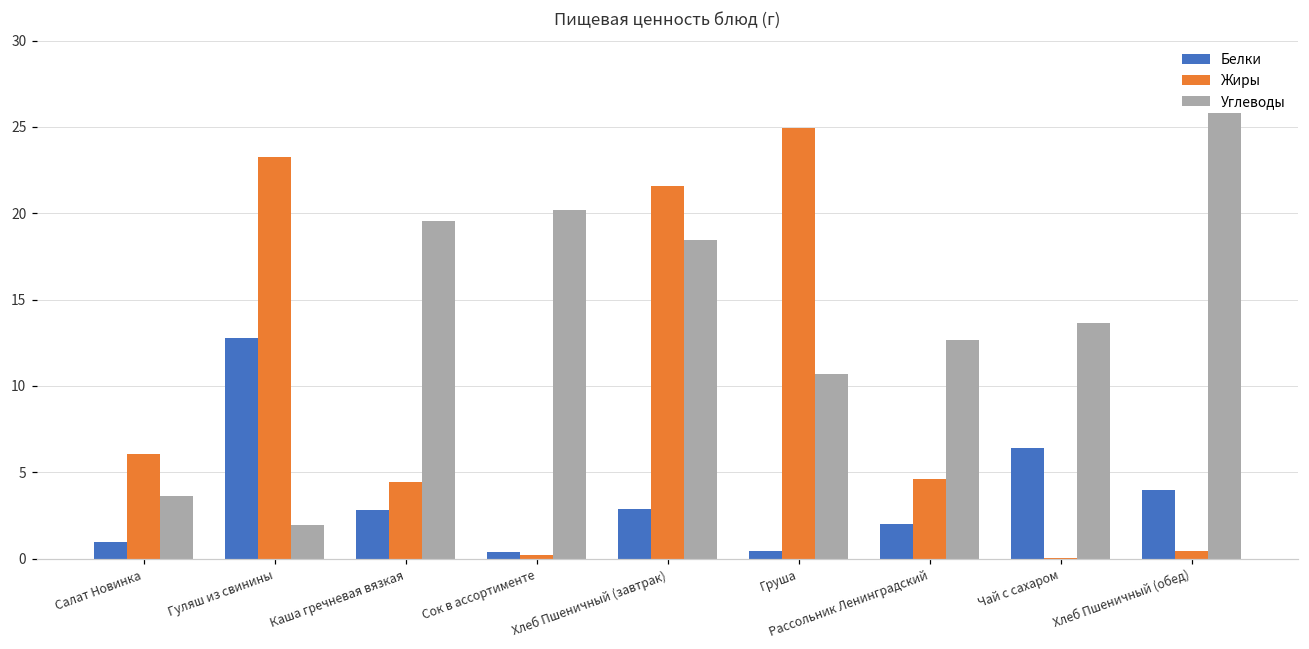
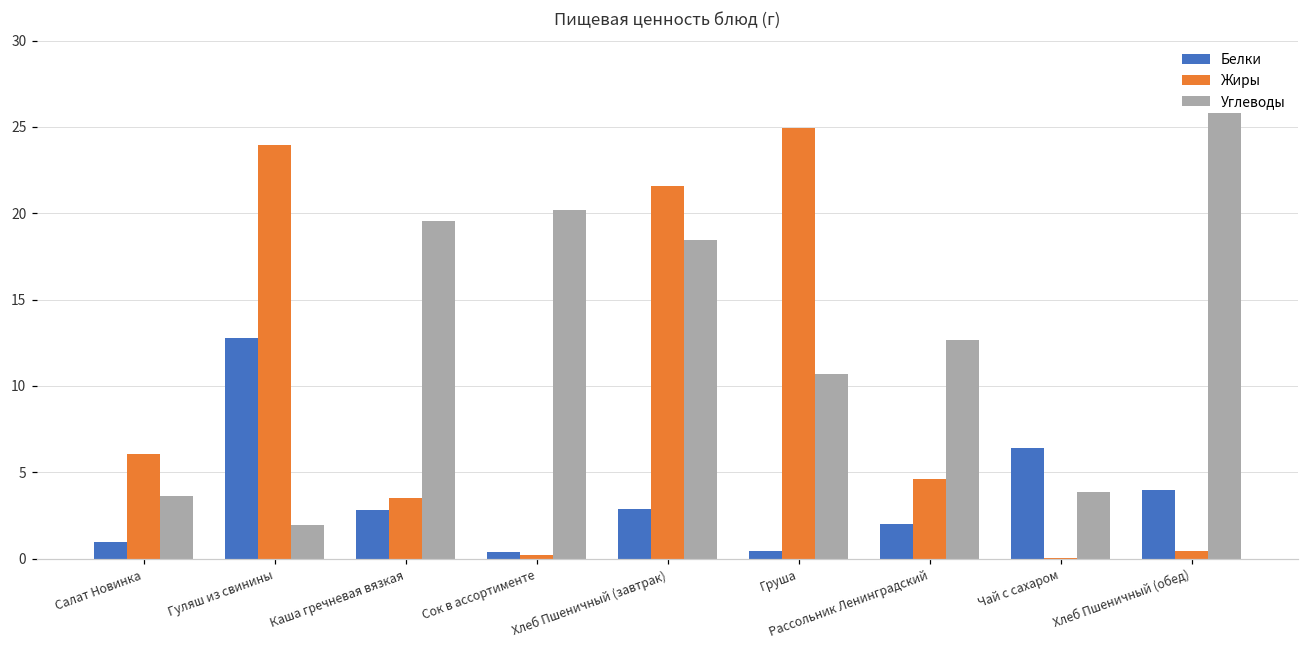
  {
    "Белки": {
      "Салат Новинка": 1.0,
      "Гуляш из свинины": 12.8,
      "Каша гречневая вязкая": 2.8,
      "Сок в ассортименте": 0.4,
      "Хлеб Пшеничный (завтрак)": 2.9,
      "Груша": 0.4,
      "Рассольник Ленинградский": 2.0,
      "Чай с сахаром": 6.4,
      "Хлеб Пшеничный (обед)": 4.0
    },
    "Жиры": {
      "Салат Новинка": 6.1,
-     "Гуляш из свинины": 23.3,
-     "Каша гречневая вязкая": 4.4,
+     "Гуляш из свинины": 24.0,
+     "Каша гречневая вязкая": 3.5,
      "Сок в ассортименте": 0.2,
      "Хлеб Пшеничный (завтрак)": 21.6,
      "Груша": 25.0,
      "Рассольник Ленинградский": 4.6,
      "Хлеб Пшеничный (обед)": 0.4
    },
    "Углеводы": {
      "Салат Новинка": 3.6,
      "Гуляш из свинины": 1.9,
      "Каша гречневая вязкая": 19.6,
      "Сок в ассортименте": 20.2,
      "Хлеб Пшеничный (завтрак)": 18.5,
      "Груша": 10.7,
      "Рассольник Ленинградский": 12.7,
-     "Чай с сахаром": 13.7,
+     "Чай с сахаром": 3.9,
      "Хлеб Пшеничный (обед)": 25.8
    }
  }
